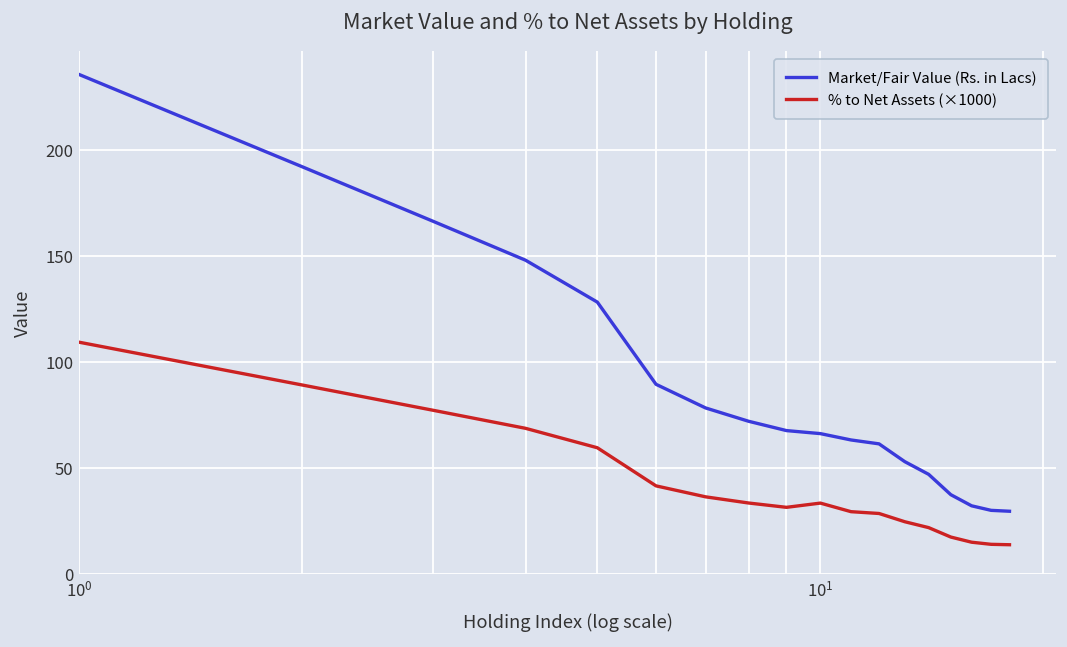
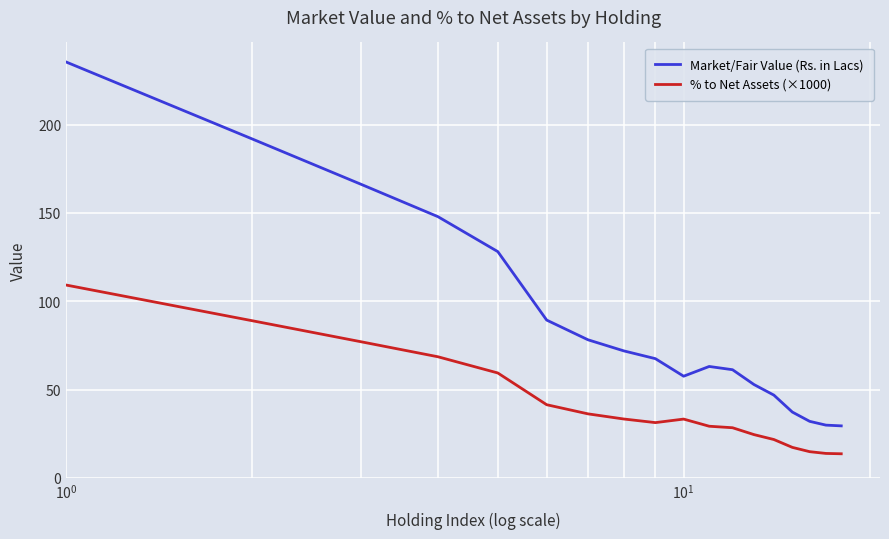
  {
    "Market/Fair Value (Rs. in Lacs)": {
      "10^0": 235,
-     "10^1": 66
+     "10^1": 58
    },
    "% to Net Assets (×1000)": {
      "10^0": 109,
      "10^1": 33
    }
  }
